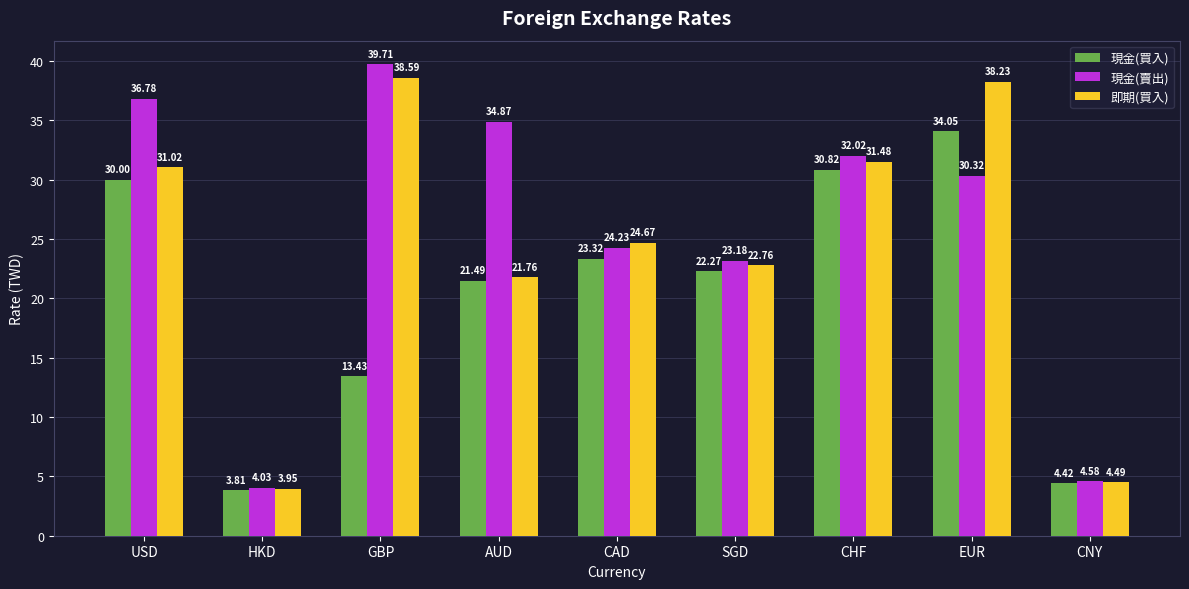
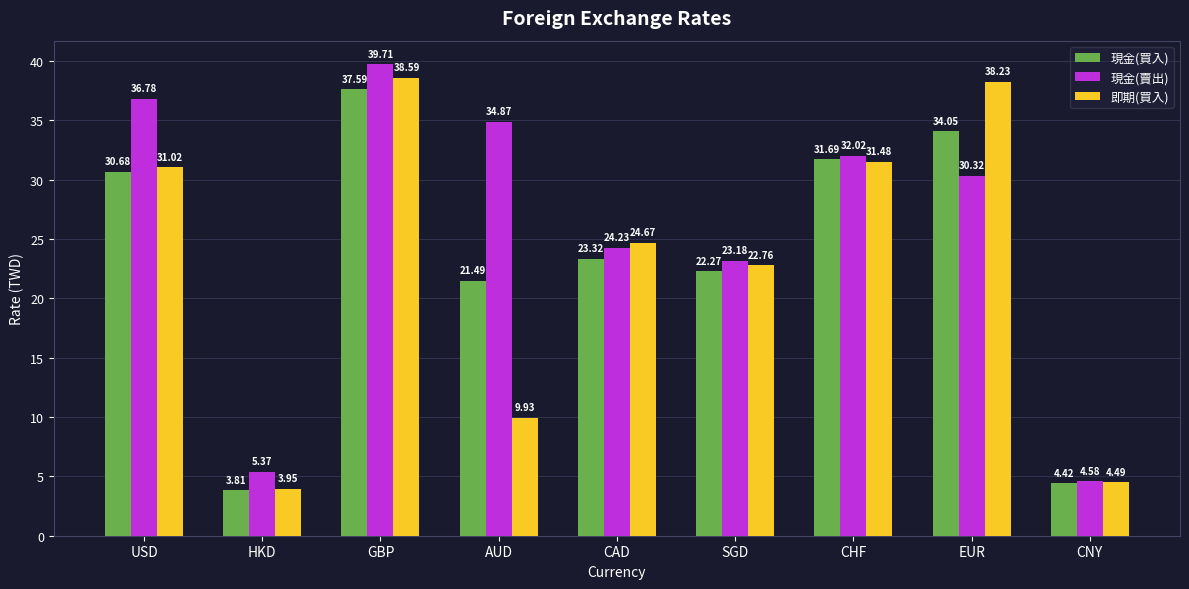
  {
    "現金(買入)": {
-     "USD": 30.00,
+     "USD": 30.68,
      "HKD": 3.81,
-     "GBP": 13.43,
+     "GBP": 37.59,
      "AUD": 21.49,
      "CAD": 23.32,
      "SGD": 22.27,
-     "CHF": 30.82,
+     "CHF": 31.69,
      "EUR": 34.05,
      "CNY": 4.42
    },
    "現金(賣出)": {
      "USD": 36.78,
-     "HKD": 4.03,
+     "HKD": 5.37,
      "GBP": 39.71,
      "AUD": 34.87,
      "CAD": 24.23,
      "SGD": 23.18,
      "CHF": 32.02,
      "EUR": 30.32,
      "CNY": 4.58
    },
    "即期(買入)": {
      "USD": 31.02,
      "HKD": 3.95,
      "GBP": 38.59,
-     "AUD": 21.76,
+     "AUD": 9.93,
      "CAD": 24.67,
      "SGD": 22.76,
      "CHF": 31.48,
      "EUR": 38.23,
      "CNY": 4.49
    }
  }
